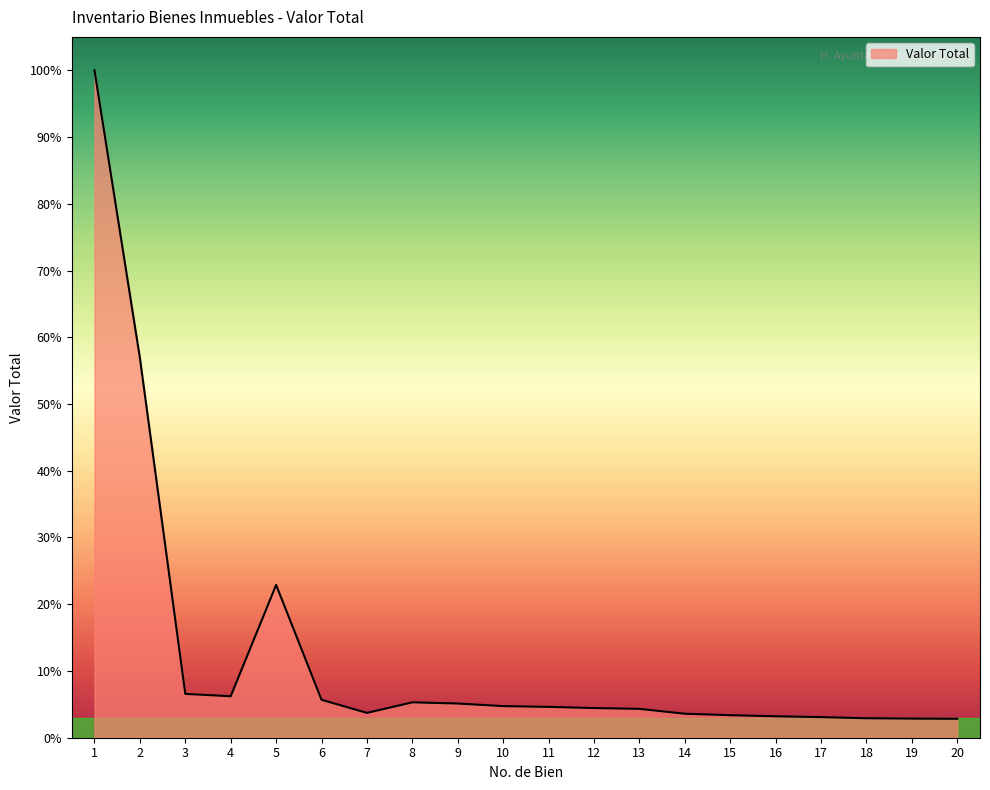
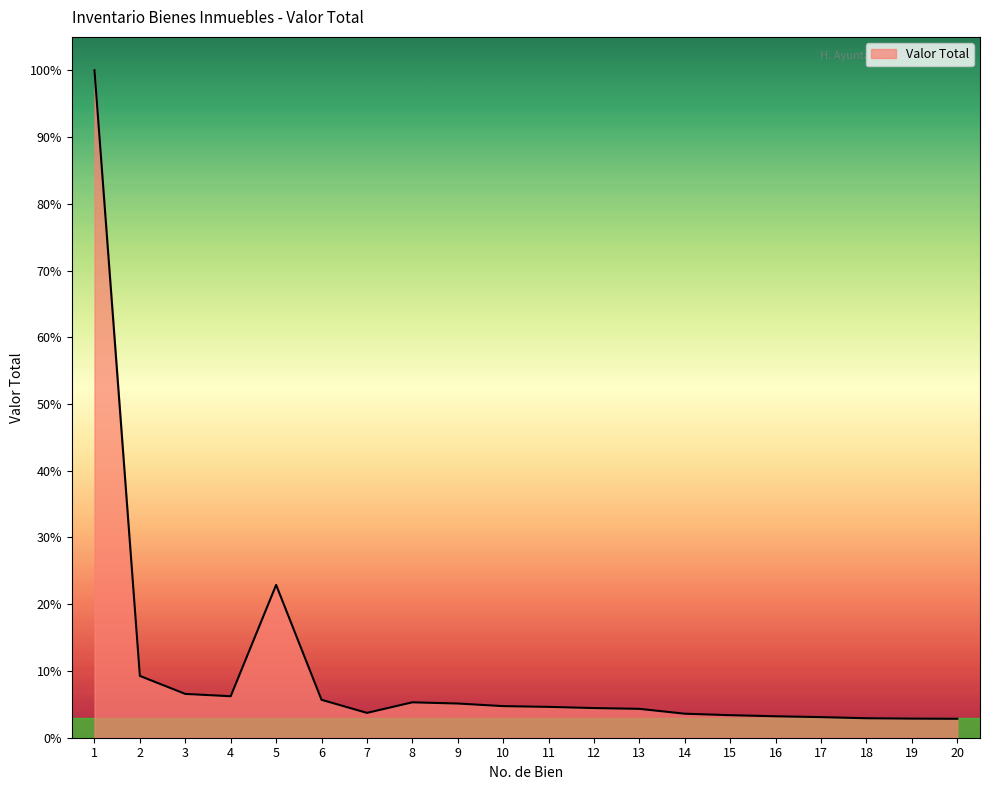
  {
    "1": "100%",
-   "2": "57%",
+   "2": "9%",
    "3": "7%",
    "4": "6%",
    "5": "23%",
    "6": "6%",
    "7": "4%",
    "8": "5%",
    "9": "5%",
    "10": "5%",
    "11": "5%",
    "12": "4%",
    "13": "4%",
    "14": "4%",
    "15": "3%",
    "16": "3%",
    "17": "3%"
  }
